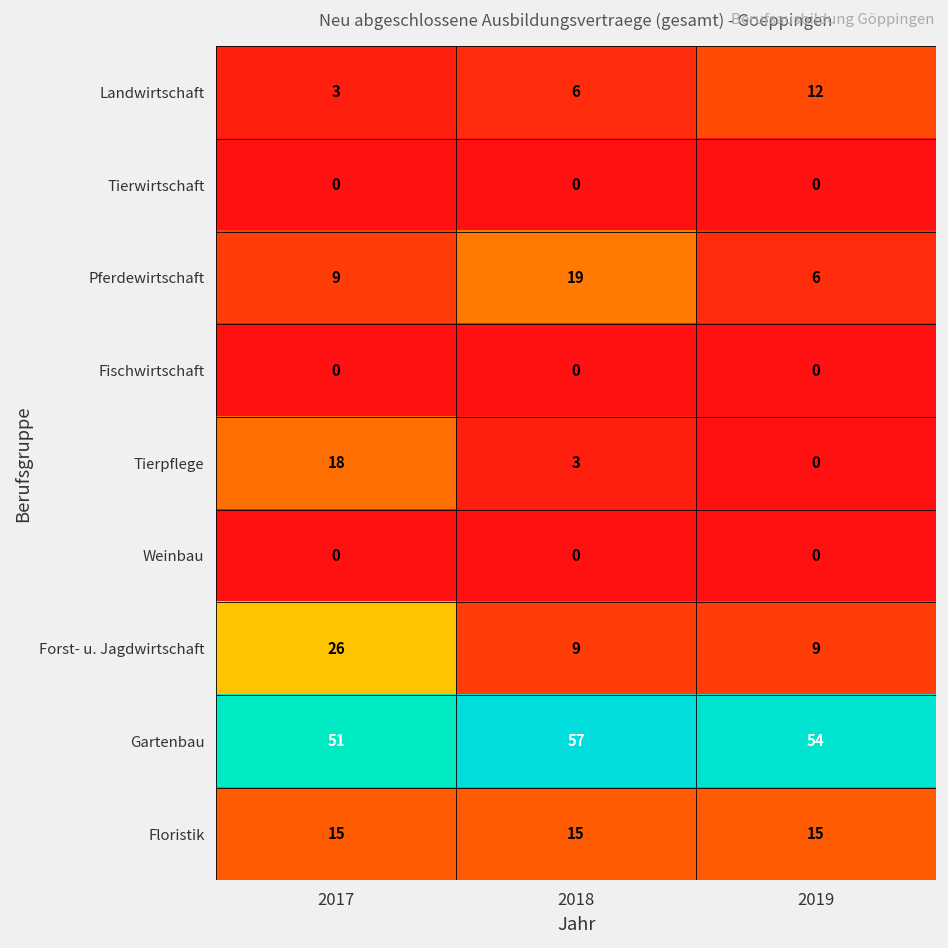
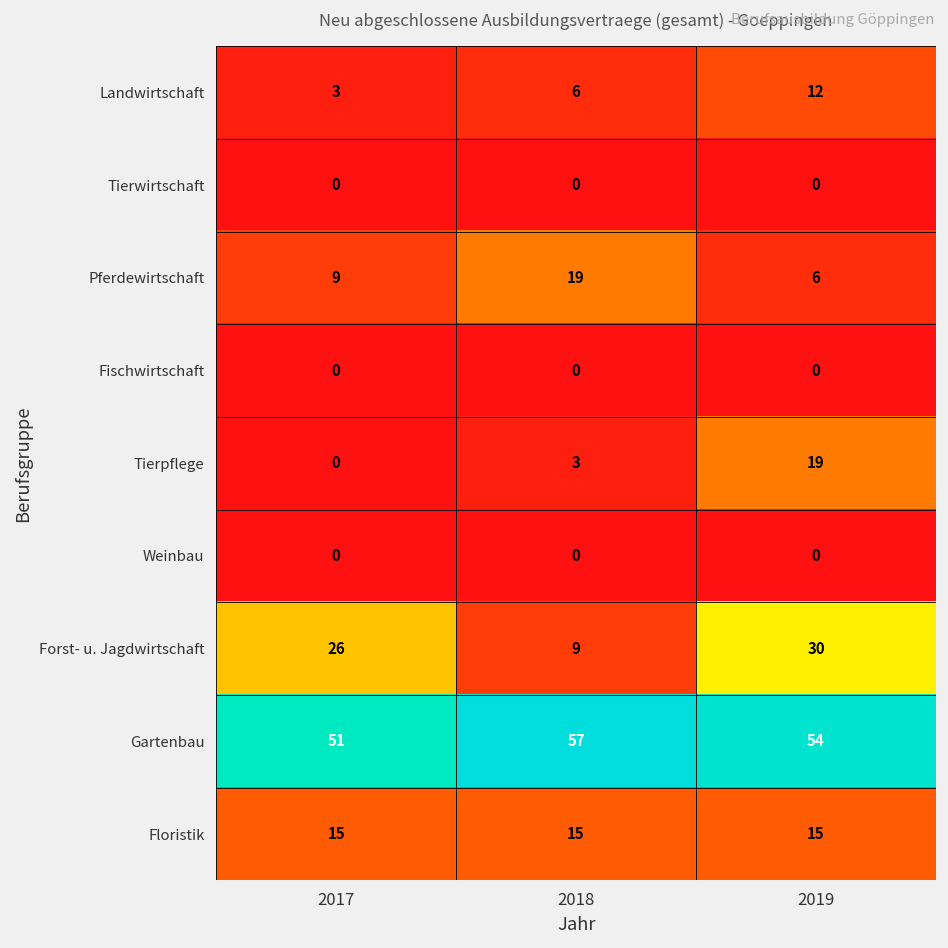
  {
    "Landwirtschaft": {
      "2017": 3,
      "2018": 6,
      "2019": 12
    },
    "Tierwirtschaft": {
      "2017": 0,
      "2018": 0,
      "2019": 0
    },
    "Pferdewirtschaft": {
      "2017": 9,
      "2018": 19,
      "2019": 6
    },
    "Fischwirtschaft": {
      "2017": 0,
      "2018": 0,
      "2019": 0
    },
    "Tierpflege": {
-     "2017": 18,
+     "2017": 0,
      "2018": 3,
-     "2019": 0
+     "2019": 19
    },
    "Weinbau": {
      "2017": 0,
      "2018": 0,
      "2019": 0
    },
    "Forst- u. Jagdwirtschaft": {
      "2017": 26,
      "2018": 9,
-     "2019": 9
+     "2019": 30
    },
    "Gartenbau": {
      "2017": 51,
      "2018": 57,
      "2019": 54
    },
    "Floristik": {
      "2017": 15,
      "2018": 15,
      "2019": 15
    }
  }
